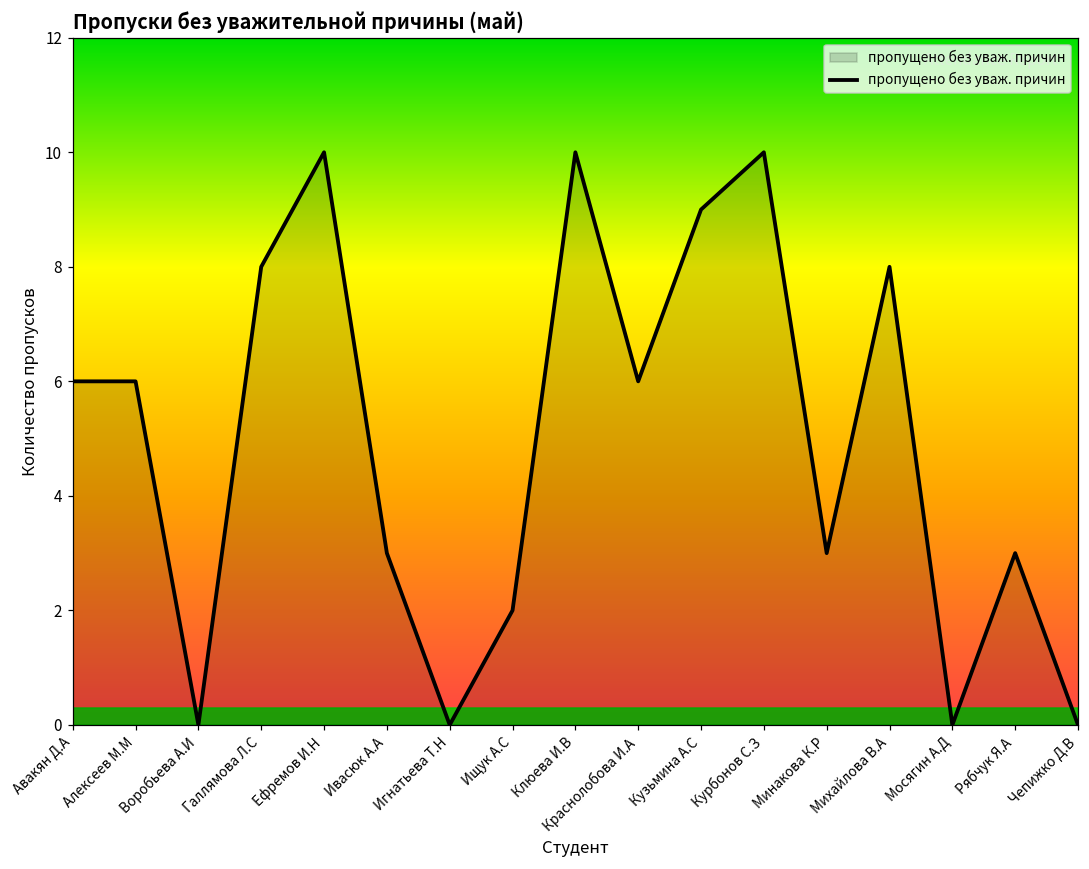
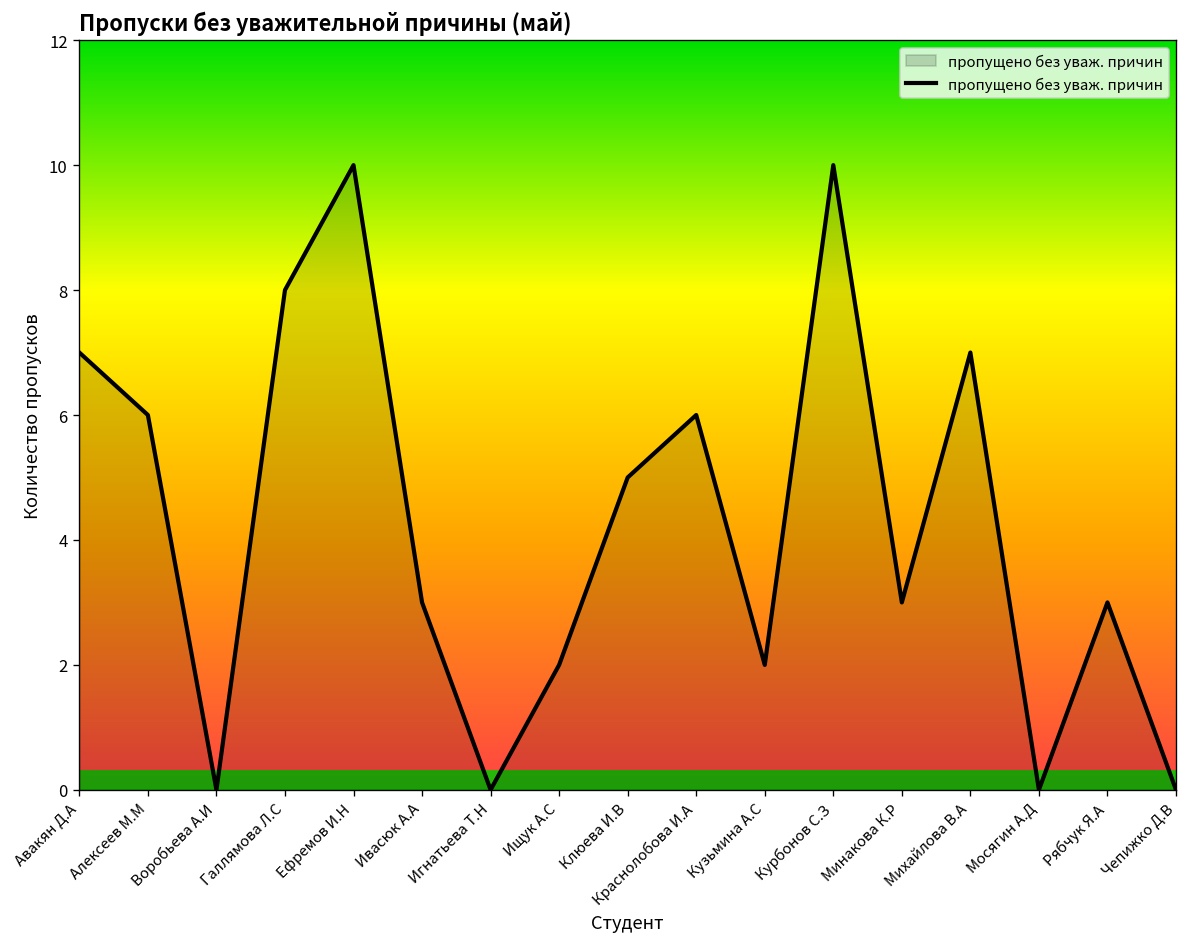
  {
-   "Авакян Д.А": 6,
+   "Авакян Д.А": 7,
    "Алексеев М.М": 6,
    "Галлямова Л.С": 8,
    "Ефремов И.Н": 10,
    "Ивасюк А.А": 3,
    "Ищук А.С": 2,
-   "Клюева И.В": 10,
+   "Клюева И.В": 5,
    "Краснолобова И.А": 6,
-   "Кузьмина А.С": 9,
+   "Кузьмина А.С": 2,
    "Курбонов С.З": 10,
    "Минакова К.Р": 3,
-   "Михайлова В.А": 8,
+   "Михайлова В.А": 7,
    "Рябчук Я.А": 3
  }
